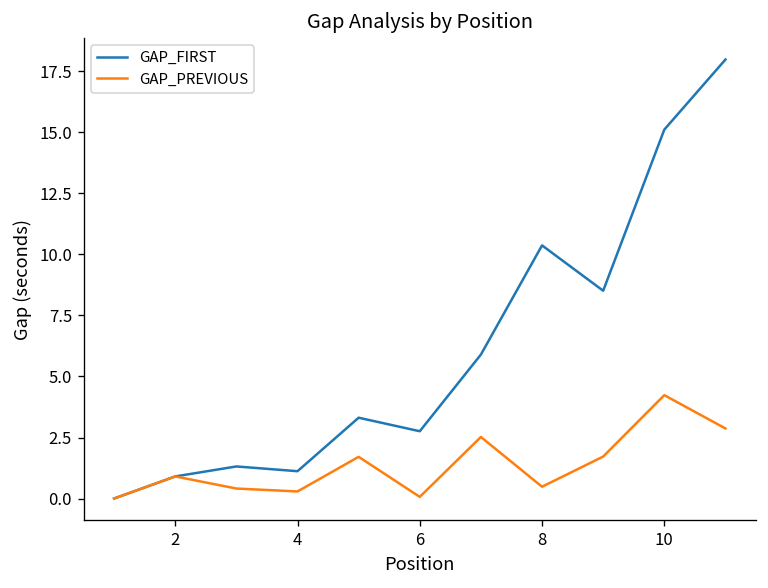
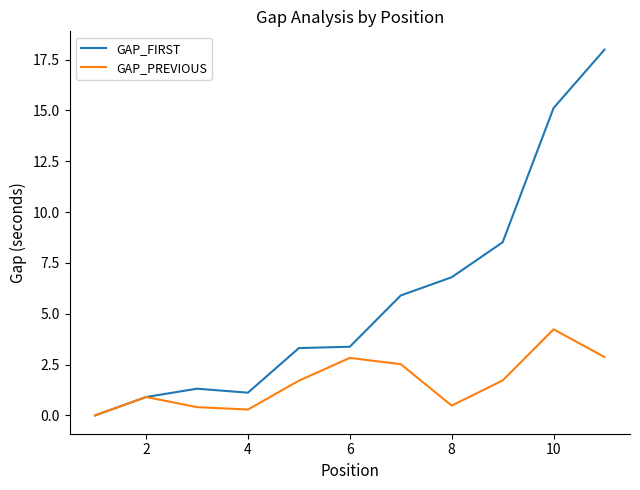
  {
    "GAP_FIRST": {
      "4": 1.1,
-     "6": 2.8,
-     "8": 10.4,
+     "6": 3.4,
+     "8": 6.8,
      "10": 15.1
    },
    "GAP_PREVIOUS": {
      "4": 0.3,
-     "6": 0.1,
+     "6": 2.8,
      "8": 0.5,
      "10": 4.2
    }
  }
